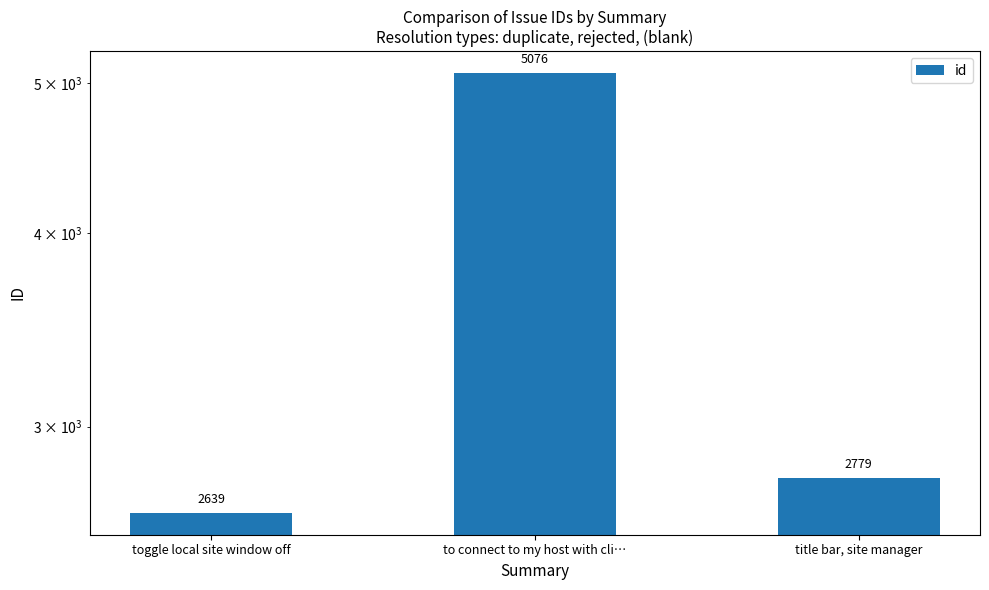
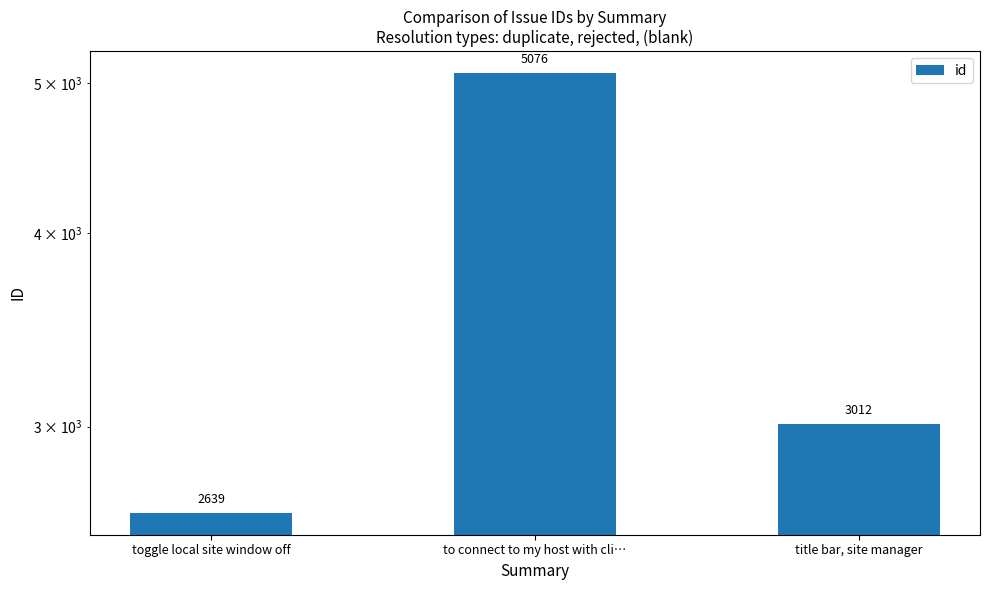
  {
    "toggle local site window off": 2639,
    "to connect to my host with cli…": 5076,
-   "title bar, site manager": 2779
+   "title bar, site manager": 3012
  }
